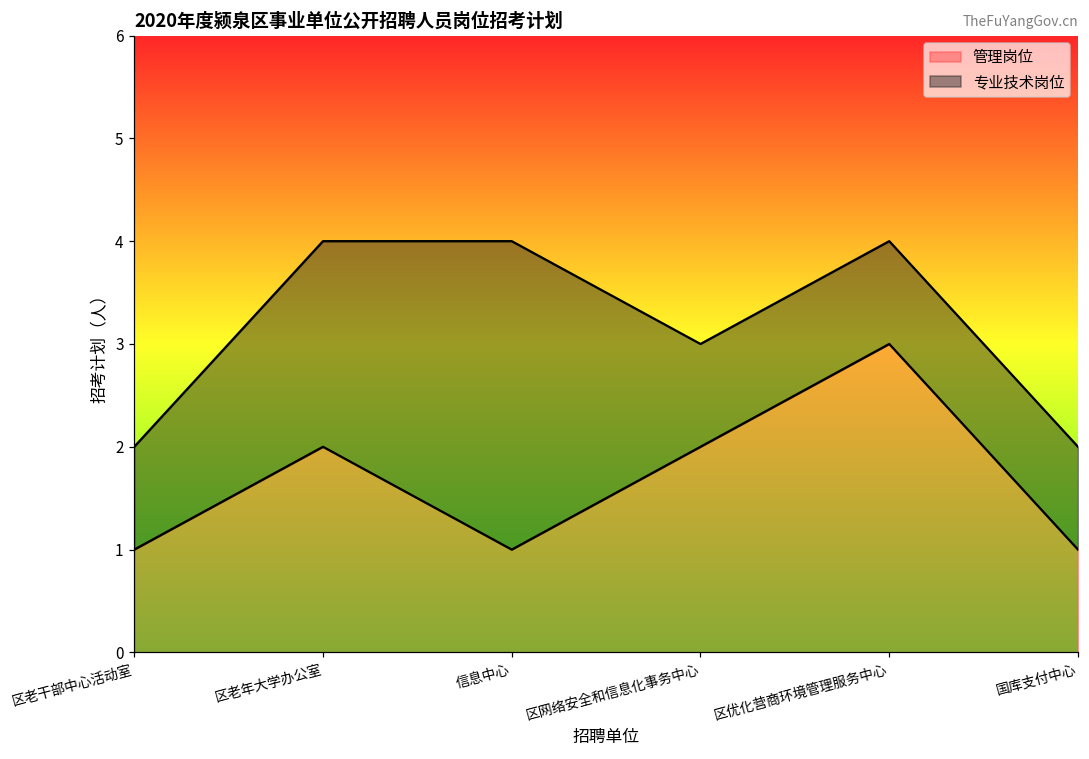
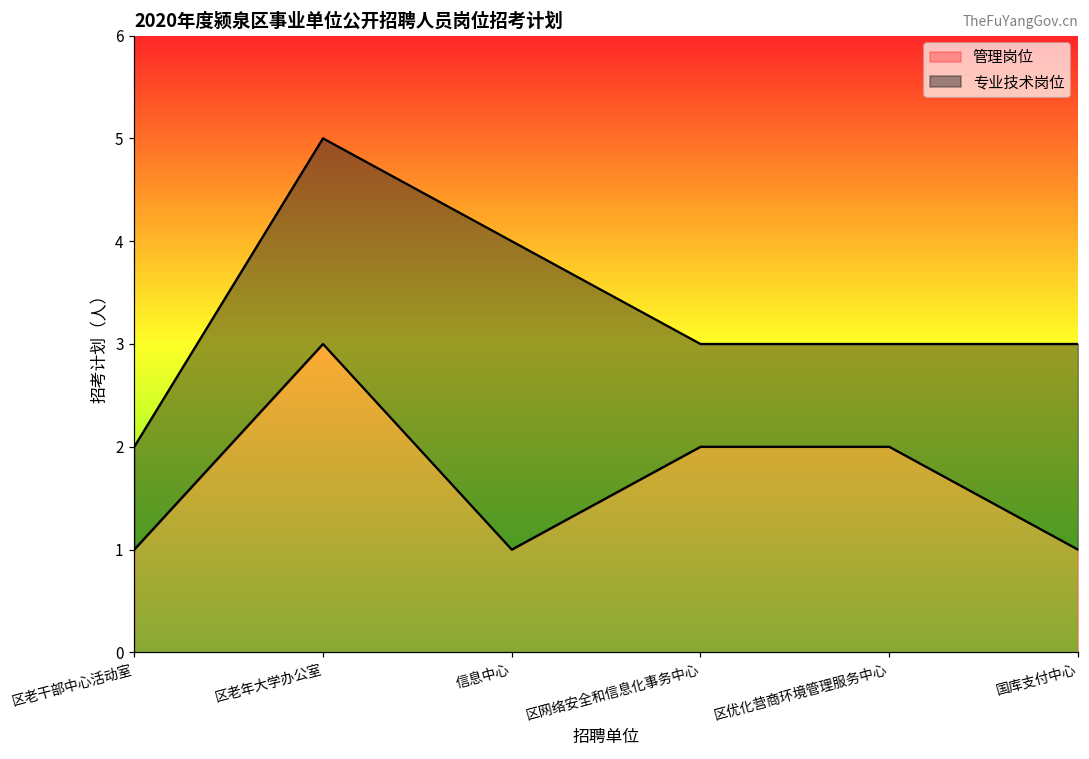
  {
    "管理岗位": {
      "区老干部中心活动室": 1,
-     "区老年大学办公室": 2,
+     "区老年大学办公室": 3,
      "信息中心": 1,
      "区网络安全和信息化事务中心": 2,
-     "区优化营商环境管理服务中心": 3,
+     "区优化营商环境管理服务中心": 2,
      "国库支付中心": 1
    },
    "专业技术岗位": {
      "区老干部中心活动室": 1,
      "区老年大学办公室": 2,
      "信息中心": 3,
      "区网络安全和信息化事务中心": 1,
      "区优化营商环境管理服务中心": 1,
-     "国库支付中心": 1
+     "国库支付中心": 2
    }
  }
